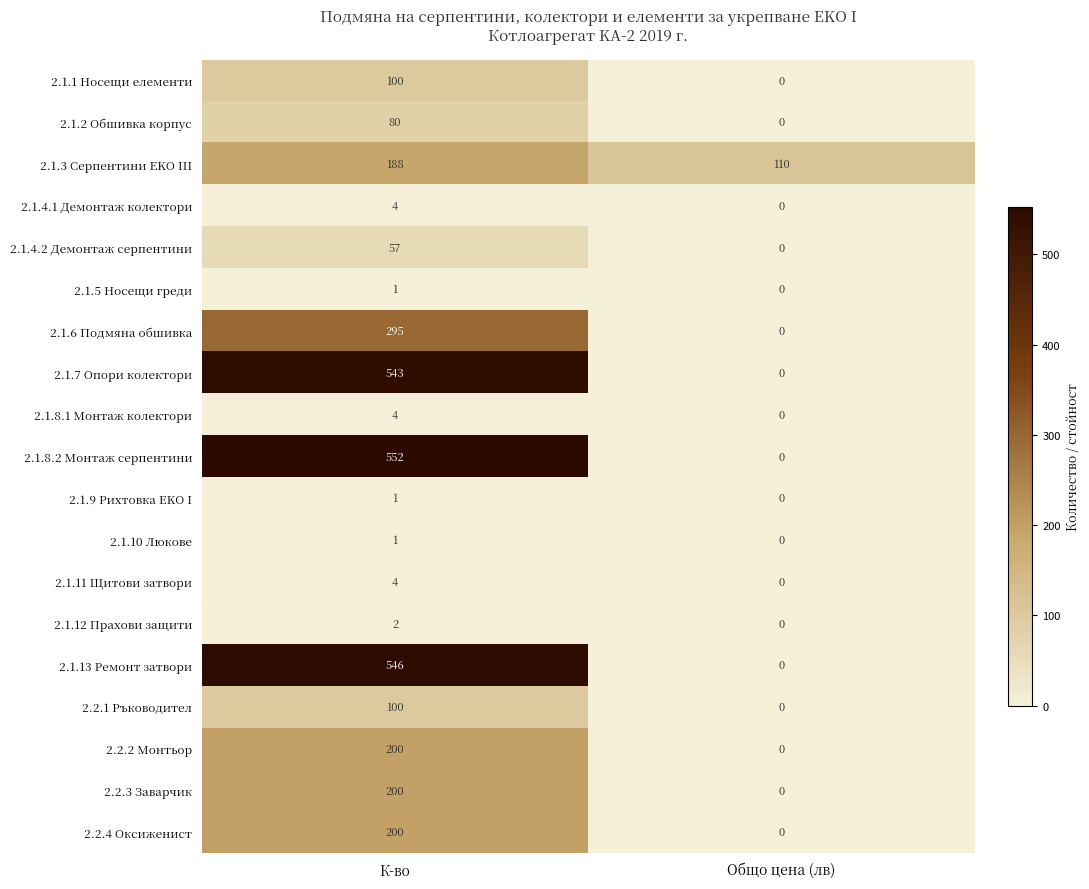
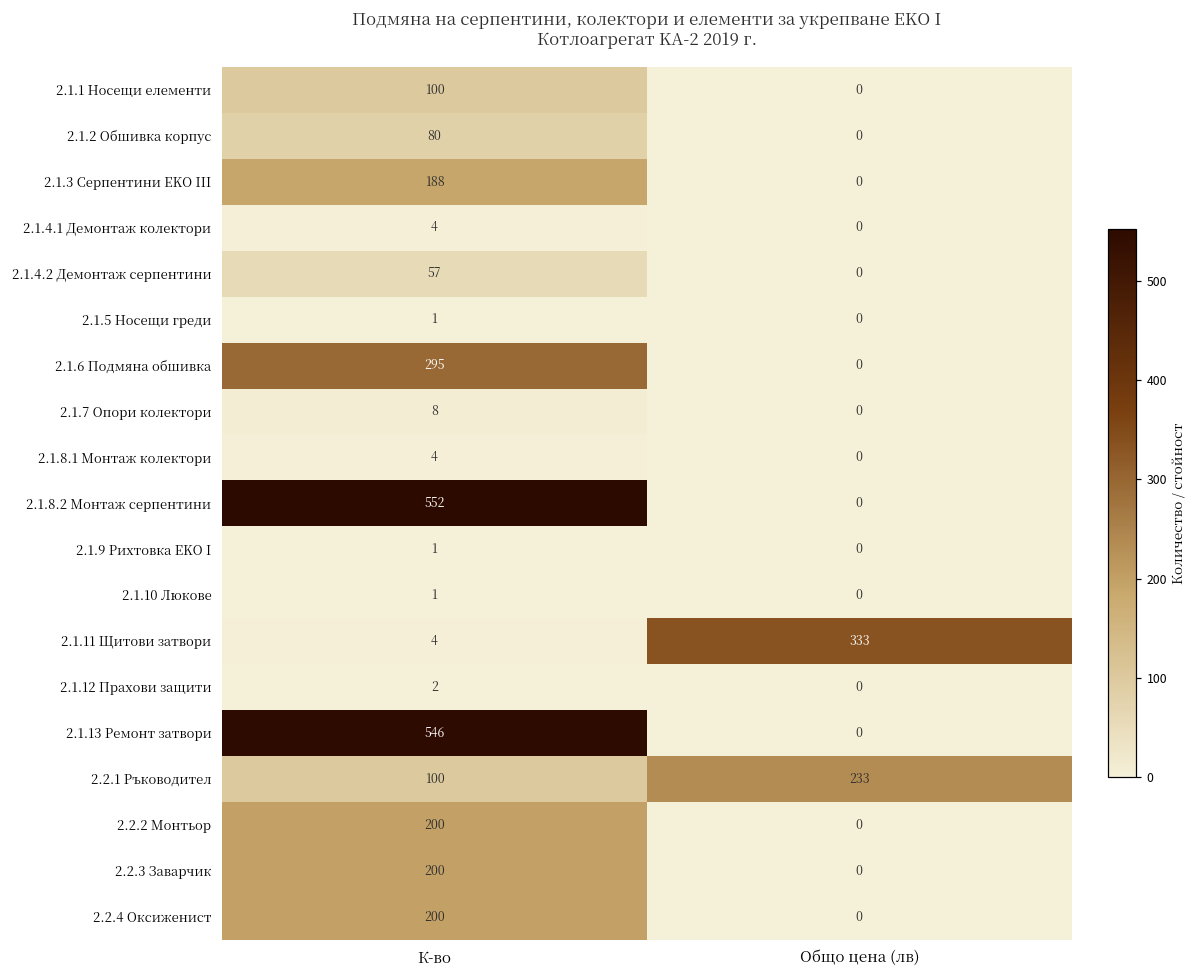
  {
    "2.1.1 Носещи елементи": {
      "К-во": 100,
      "Общо цена (лв)": 0
    },
    "2.1.2 Обшивка корпус": {
      "К-во": 80,
      "Общо цена (лв)": 0
    },
    "2.1.3 Серпентини EKO III": {
      "К-во": 188,
-     "Общо цена (лв)": 110
+     "Общо цена (лв)": 0
    },
    "2.1.4.1 Демонтаж колектори": {
      "К-во": 4,
      "Общо цена (лв)": 0
    },
    "2.1.4.2 Демонтаж серпентини": {
      "К-во": 57,
      "Общо цена (лв)": 0
    },
    "2.1.5 Носещи греди": {
      "К-во": 1,
      "Общо цена (лв)": 0
    },
    "2.1.6 Подмяна обшивка": {
      "К-во": 295,
      "Общо цена (лв)": 0
    },
    "2.1.7 Опори колектори": {
-     "К-во": 543,
+     "К-во": 8,
      "Общо цена (лв)": 0
    },
    "2.1.8.1 Монтаж колектори": {
      "К-во": 4,
      "Общо цена (лв)": 0
    },
    "2.1.8.2 Монтаж серпентини": {
      "К-во": 552,
      "Общо цена (лв)": 0
    },
    "2.1.9 Рихтовка EKO I": {
      "К-во": 1,
      "Общо цена (лв)": 0
    },
    "2.1.10 Люкове": {
      "К-во": 1,
      "Общо цена (лв)": 0
    },
    "2.1.11 Щитови затвори": {
      "К-во": 4,
-     "Общо цена (лв)": 0
+     "Общо цена (лв)": 333
    },
    "2.1.12 Прахови защити": {
      "К-во": 2,
      "Общо цена (лв)": 0
    },
    "2.1.13 Ремонт затвори": {
      "К-во": 546,
      "Общо цена (лв)": 0
    },
    "2.2.1 Ръководител": {
      "К-во": 100,
-     "Общо цена (лв)": 0
+     "Общо цена (лв)": 233
    },
    "2.2.2 Монтьор": {
      "К-во": 200,
      "Общо цена (лв)": 0
    },
    "2.2.3 Заварчик": {
      "К-во": 200,
      "Общо цена (лв)": 0
    },
    "2.2.4 Оксиженист": {
      "К-во": 200,
      "Общо цена (лв)": 0
    }
  }
